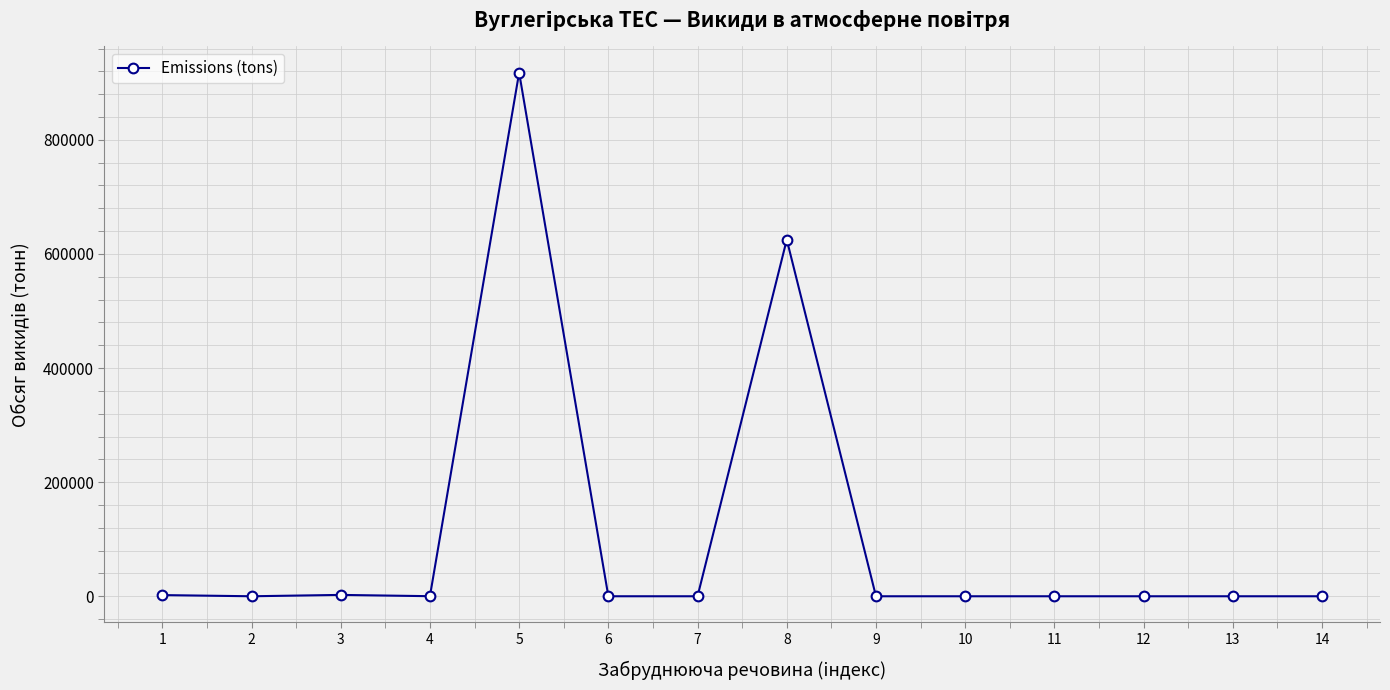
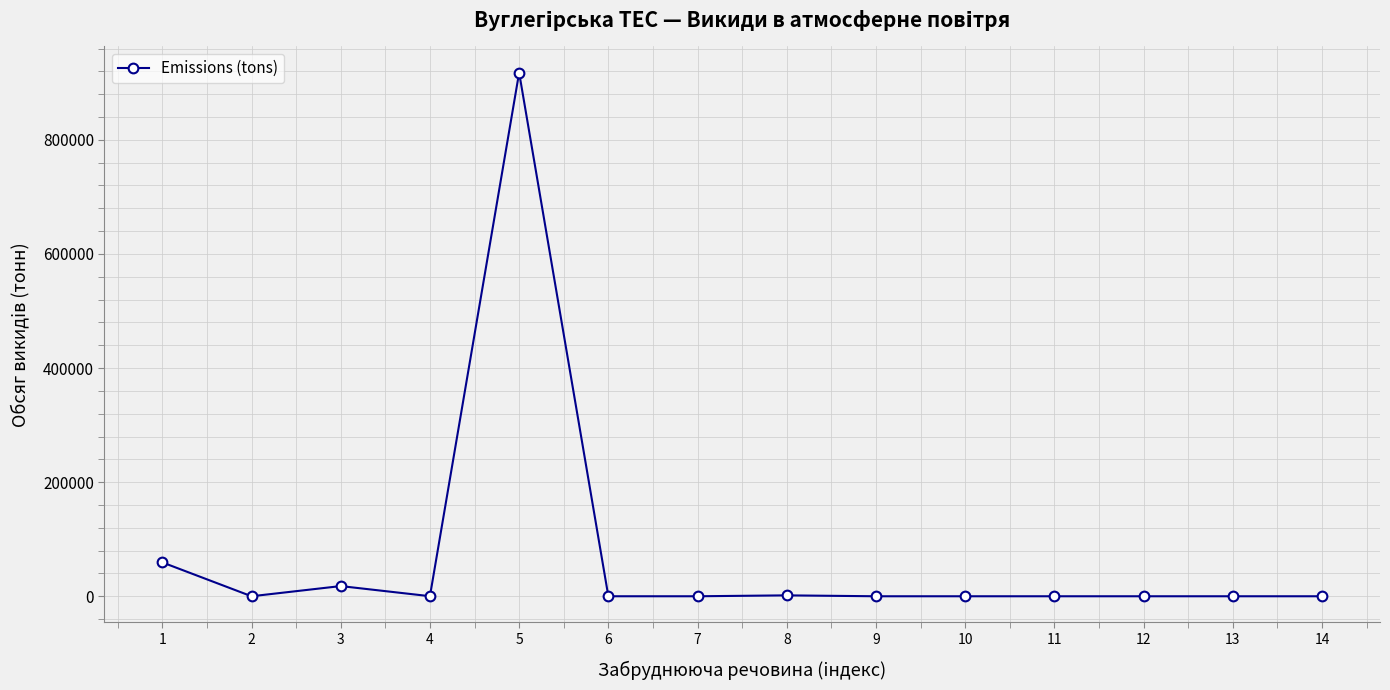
  {
-   "1": 0,
+   "1": 60000,
    "2": 0,
-   "3": 0,
+   "3": 20000,
    "4": 0,
    "5": 920000,
    "6": 0,
    "7": 0,
-   "8": 630000,
+   "8": 0,
    "9": 0,
    "10": 0,
    "11": 0,
    "12": 0,
    "13": 0,
    "14": 0
  }
